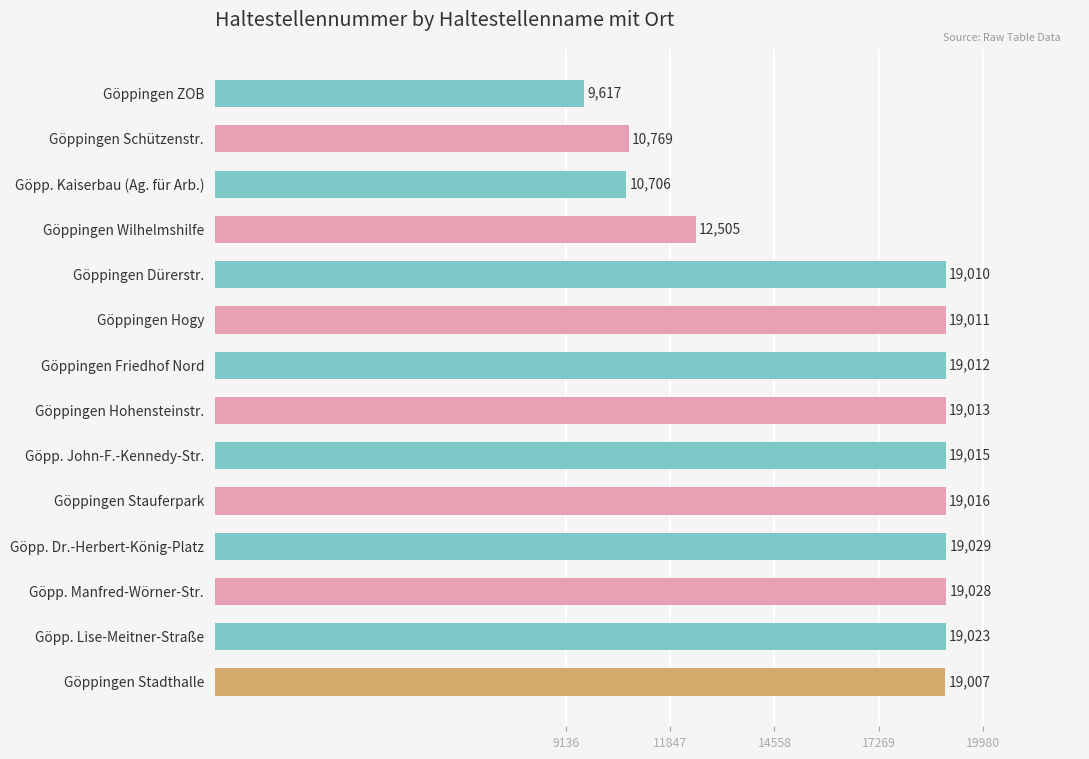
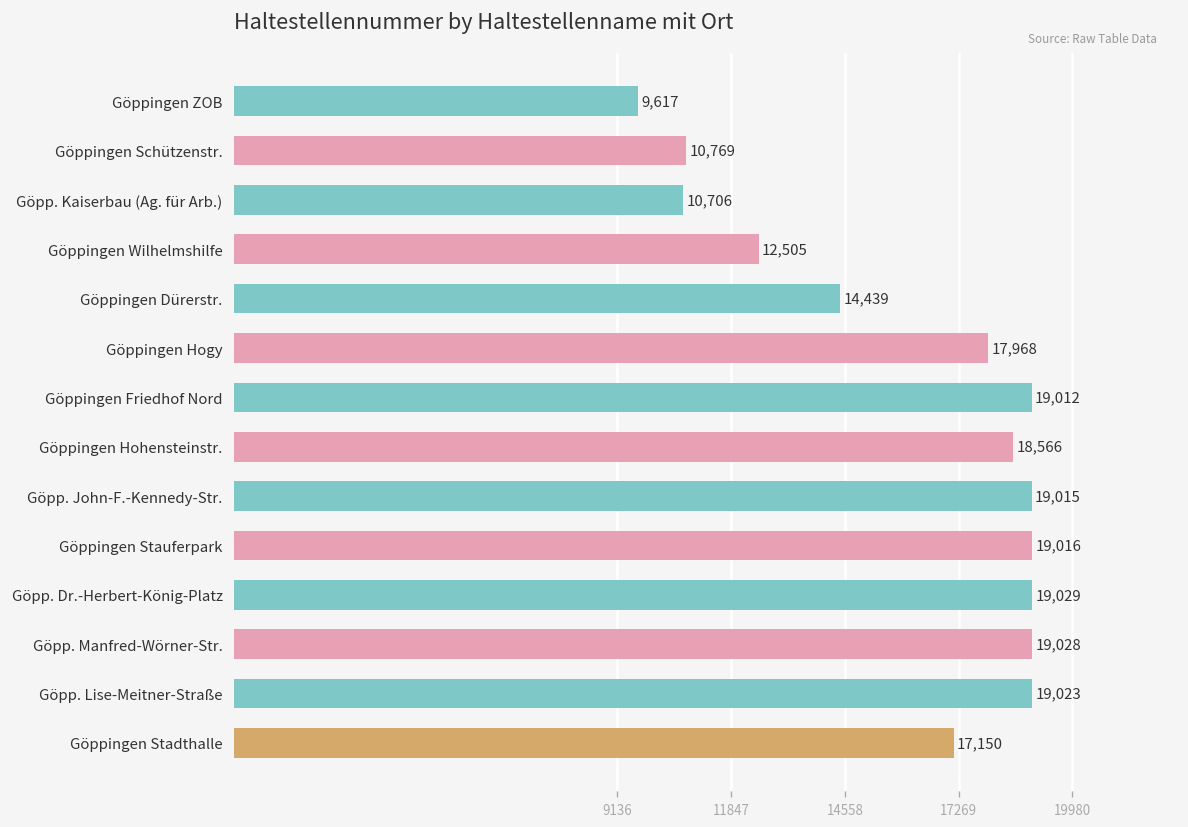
  {
    "Göppingen ZOB": "9,617",
    "Göppingen Schützenstr.": "10,769",
    "Göpp. Kaiserbau (Ag. für Arb.)": "10,706",
    "Göppingen Wilhelmshilfe": "12,505",
-   "Göppingen Dürerstr.": "19,010",
-   "Göppingen Hogy": "19,011",
+   "Göppingen Dürerstr.": "14,439",
+   "Göppingen Hogy": "17,968",
    "Göppingen Friedhof Nord": "19,012",
-   "Göppingen Hohensteinstr.": "19,013",
+   "Göppingen Hohensteinstr.": "18,566",
    "Göpp. John-F.-Kennedy-Str.": "19,015",
    "Göppingen Stauferpark": "19,016",
    "Göpp. Dr.-Herbert-König-Platz": "19,029",
    "Göpp. Manfred-Wörner-Str.": "19,028",
    "Göpp. Lise-Meitner-Straße": "19,023",
-   "Göppingen Stadthalle": "19,007"
+   "Göppingen Stadthalle": "17,150"
  }
